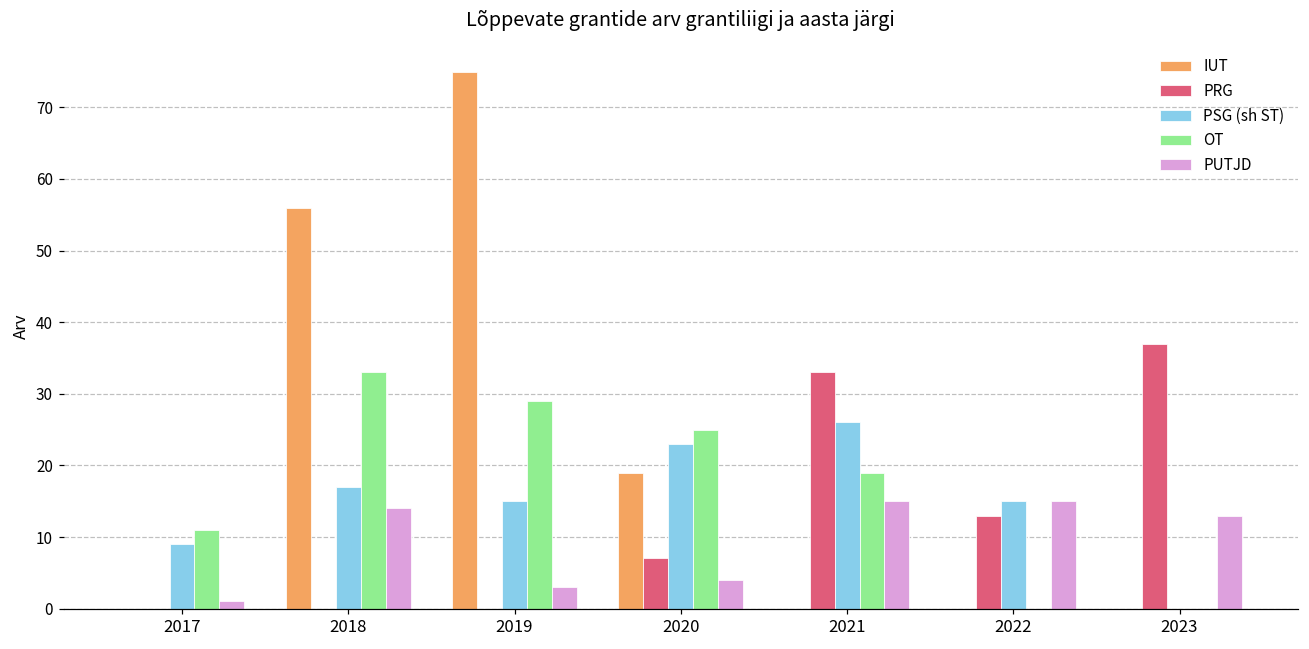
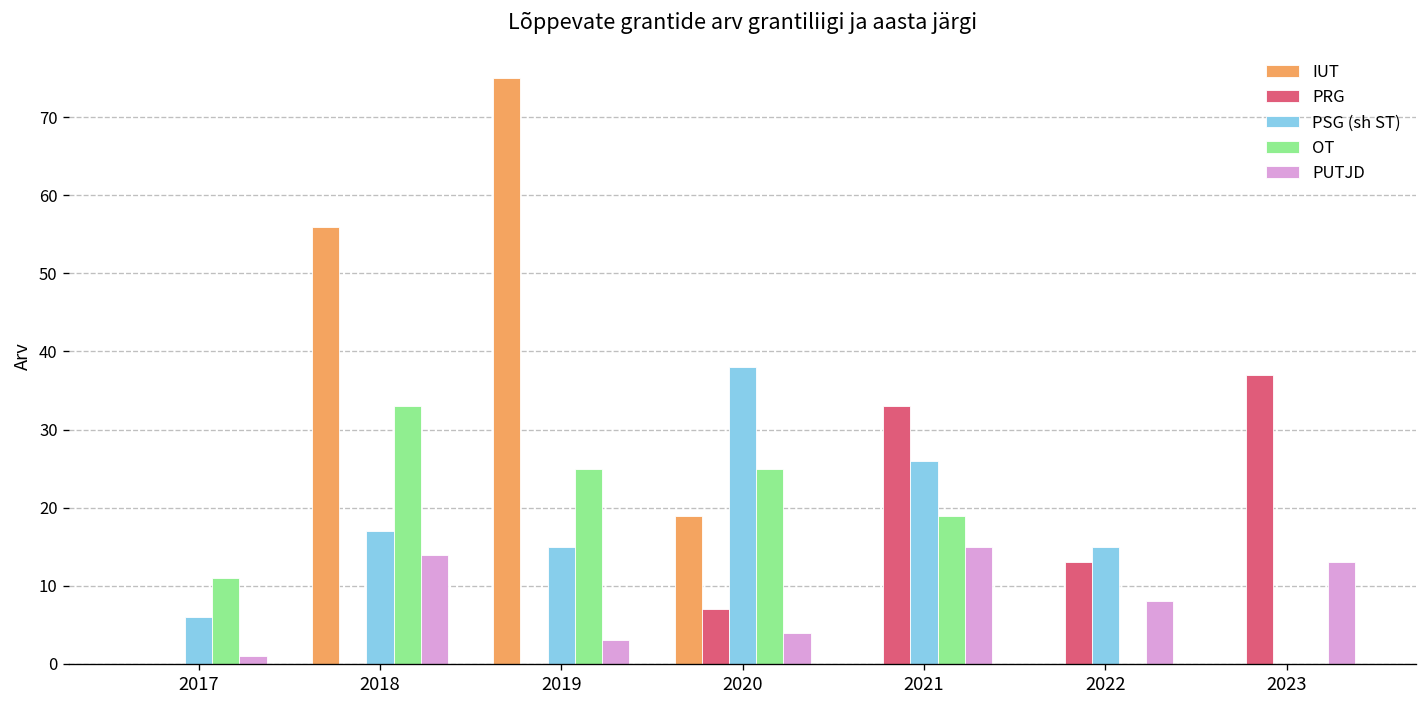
  {
    "IUT": {
      "2017": 0,
      "2018": 56,
      "2019": 75,
      "2020": 19,
      "2021": 0,
      "2022": 0,
      "2023": 0
    },
    "PRG": {
      "2017": 0,
      "2018": 0,
      "2019": 0,
      "2020": 7,
      "2021": 33,
      "2022": 13,
      "2023": 37
    },
    "PSG (sh ST)": {
-     "2017": 9,
+     "2017": 6,
      "2018": 17,
      "2019": 15,
-     "2020": 23,
+     "2020": 38,
      "2021": 26,
      "2022": 15,
      "2023": 0
    },
    "OT": {
      "2017": 11,
      "2018": 33,
-     "2019": 29,
+     "2019": 25,
      "2020": 25,
      "2021": 19,
      "2022": 0,
      "2023": 0
    },
    "PUTJD": {
      "2017": 1,
      "2018": 14,
      "2019": 3,
      "2020": 4,
      "2021": 15,
-     "2022": 15,
+     "2022": 8,
      "2023": 13
    }
  }
